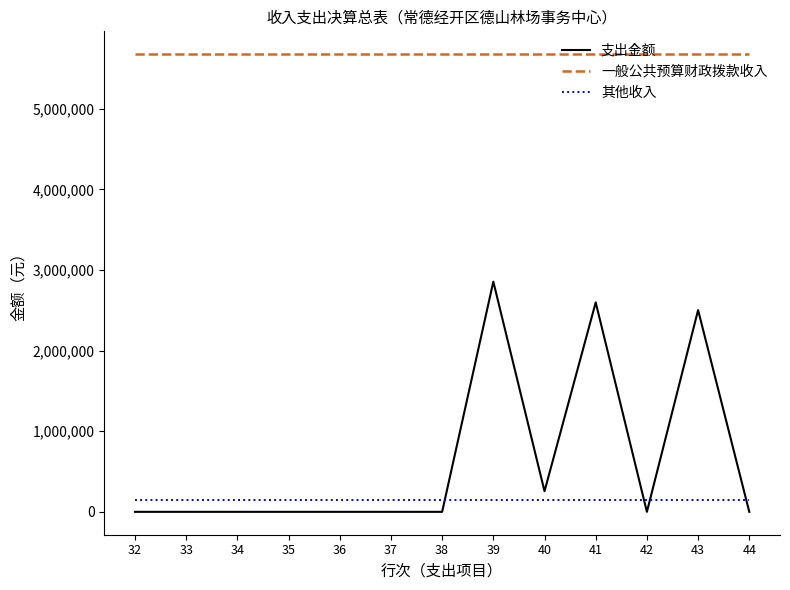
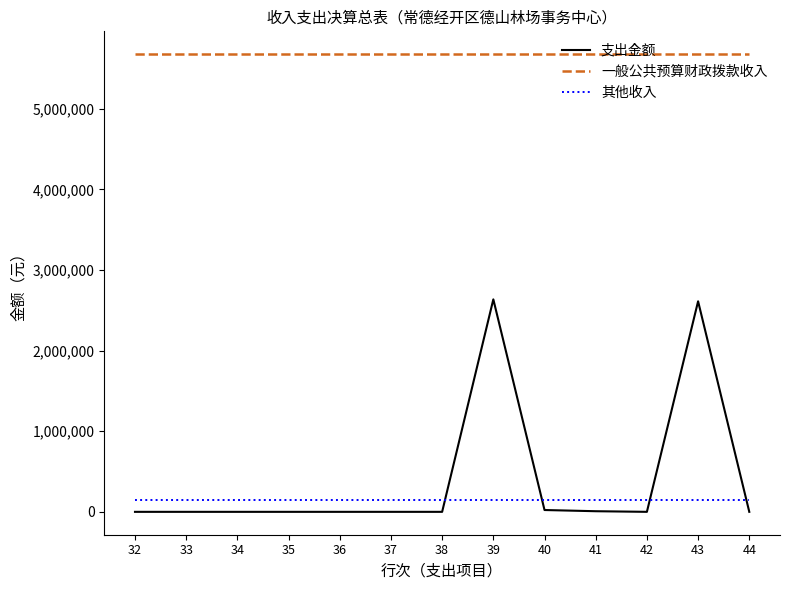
  {
    "支出金额": {
      "32": "0",
      "33": "0",
      "34": "0",
      "35": "0",
      "36": "0",
      "37": "0",
      "38": "0",
-     "39": "2,900,000",
-     "40": "300,000",
-     "41": "2,600,000",
+     "39": "2,600,000",
+     "40": "0",
+     "41": "0",
      "42": "0",
-     "43": "2,500,000",
+     "43": "2,600,000",
      "44": "0"
    },
    "一般公共预算财政拨款收入": {
      "32": "5,700,000",
      "33": "5,700,000",
      "34": "5,700,000",
      "35": "5,700,000",
      "36": "5,700,000",
      "37": "5,700,000",
      "38": "5,700,000",
      "39": "5,700,000",
      "40": "5,700,000",
      "41": "5,700,000",
      "42": "5,700,000",
      "43": "5,700,000",
      "44": "5,700,000"
    },
    "其他收入": {
      "32": "200,000",
      "33": "200,000",
      "34": "200,000",
      "35": "200,000",
      "36": "200,000",
      "37": "200,000",
      "38": "200,000",
      "39": "200,000",
      "40": "200,000",
      "41": "200,000",
      "42": "200,000",
      "43": "200,000",
      "44": "200,000"
    }
  }
